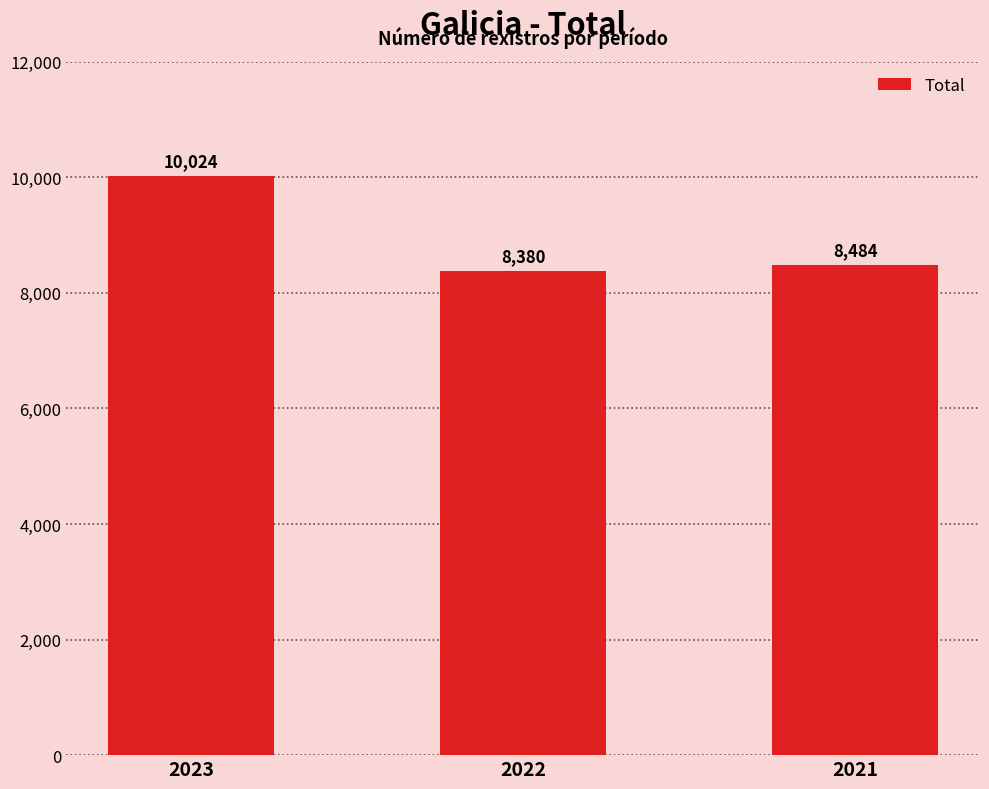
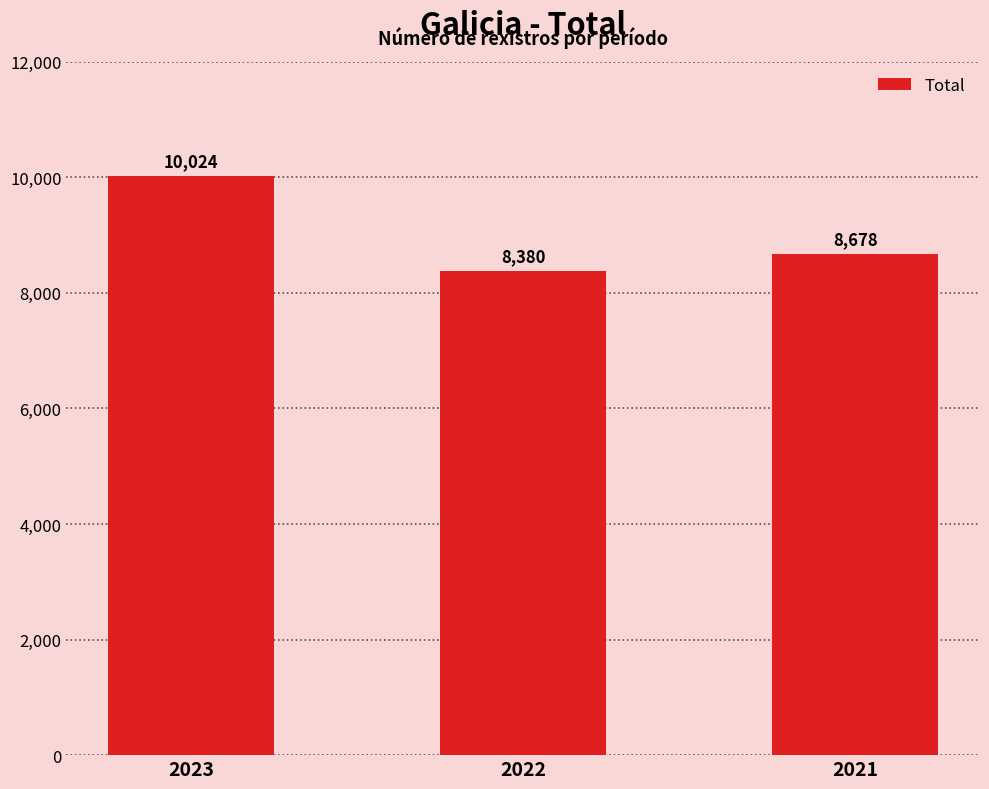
  {
    "2023": "10,024",
    "2022": "8,380",
-   "2021": "8,484"
+   "2021": "8,678"
  }
